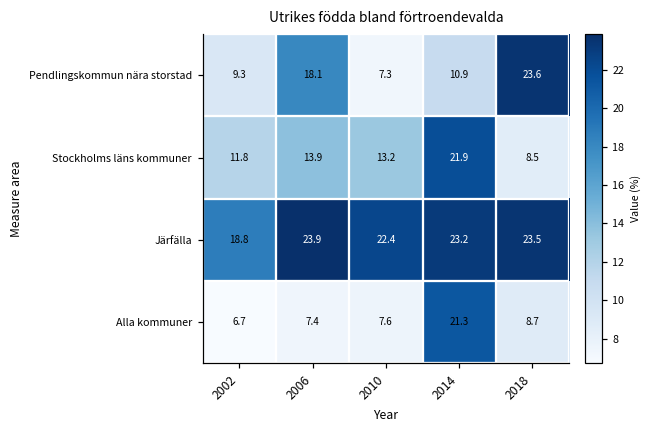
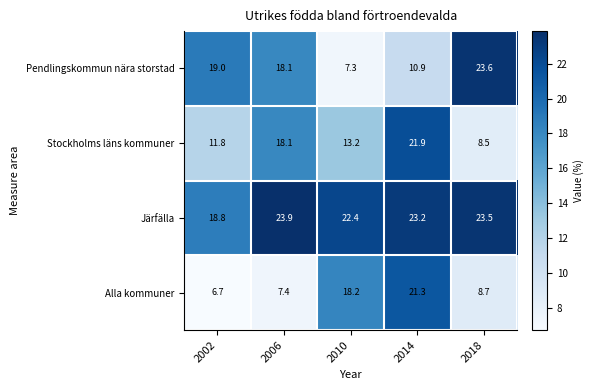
  {
    "Pendlingskommun nära storstad": {
-     "2002": 9.3,
+     "2002": 19.0,
      "2006": 18.1,
      "2010": 7.3,
      "2014": 10.9,
      "2018": 23.6
    },
    "Stockholms läns kommuner": {
      "2002": 11.8,
-     "2006": 13.9,
+     "2006": 18.1,
      "2010": 13.2,
      "2014": 21.9,
      "2018": 8.5
    },
    "Järfälla": {
      "2002": 18.8,
      "2006": 23.9,
      "2010": 22.4,
      "2014": 23.2,
      "2018": 23.5
    },
    "Alla kommuner": {
      "2002": 6.7,
      "2006": 7.4,
-     "2010": 7.6,
+     "2010": 18.2,
      "2014": 21.3,
      "2018": 8.7
    }
  }
